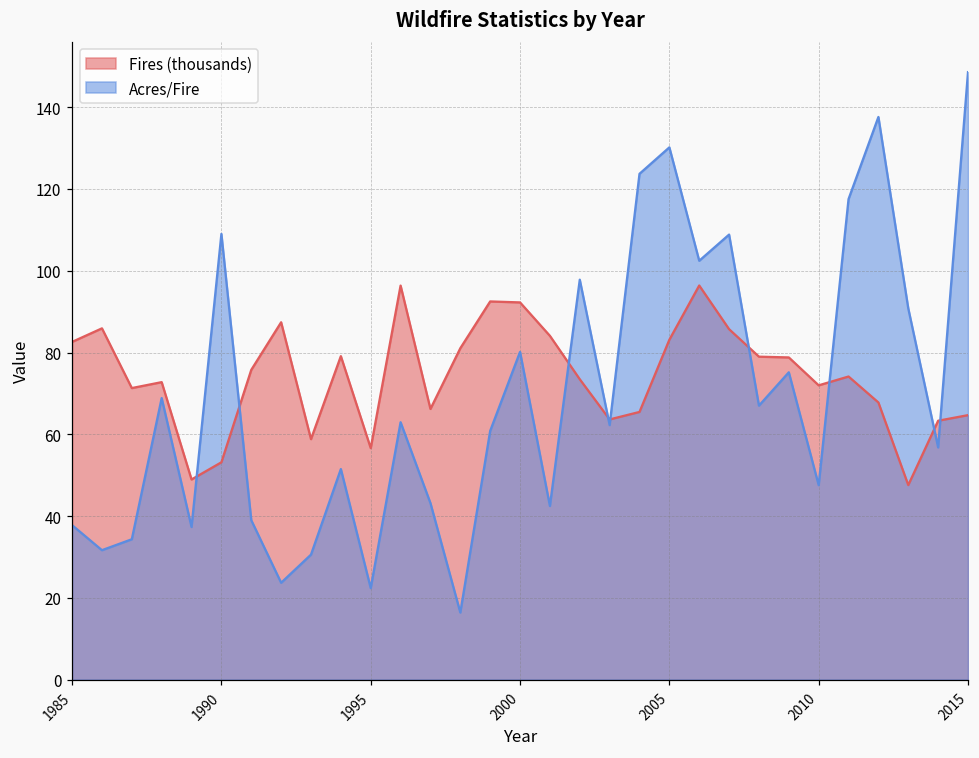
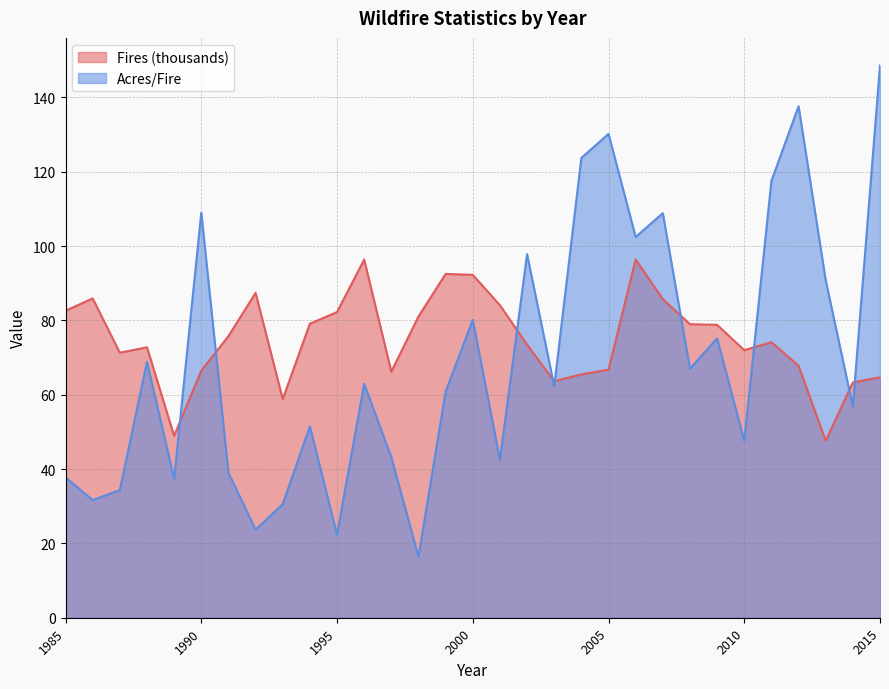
  {
    "Fires (thousands)": {
      "1985": 83,
-     "1990": 53,
-     "1995": 57,
+     "1990": 66,
+     "1995": 82,
      "2000": 92,
-     "2005": 83,
+     "2005": 67,
      "2010": 72,
      "2015": 65
    },
    "Acres/Fire": {
      "1985": 38,
      "1990": 109,
      "1995": 22,
      "2000": 80,
      "2005": 130,
      "2010": 48,
      "2015": 149
    }
  }
